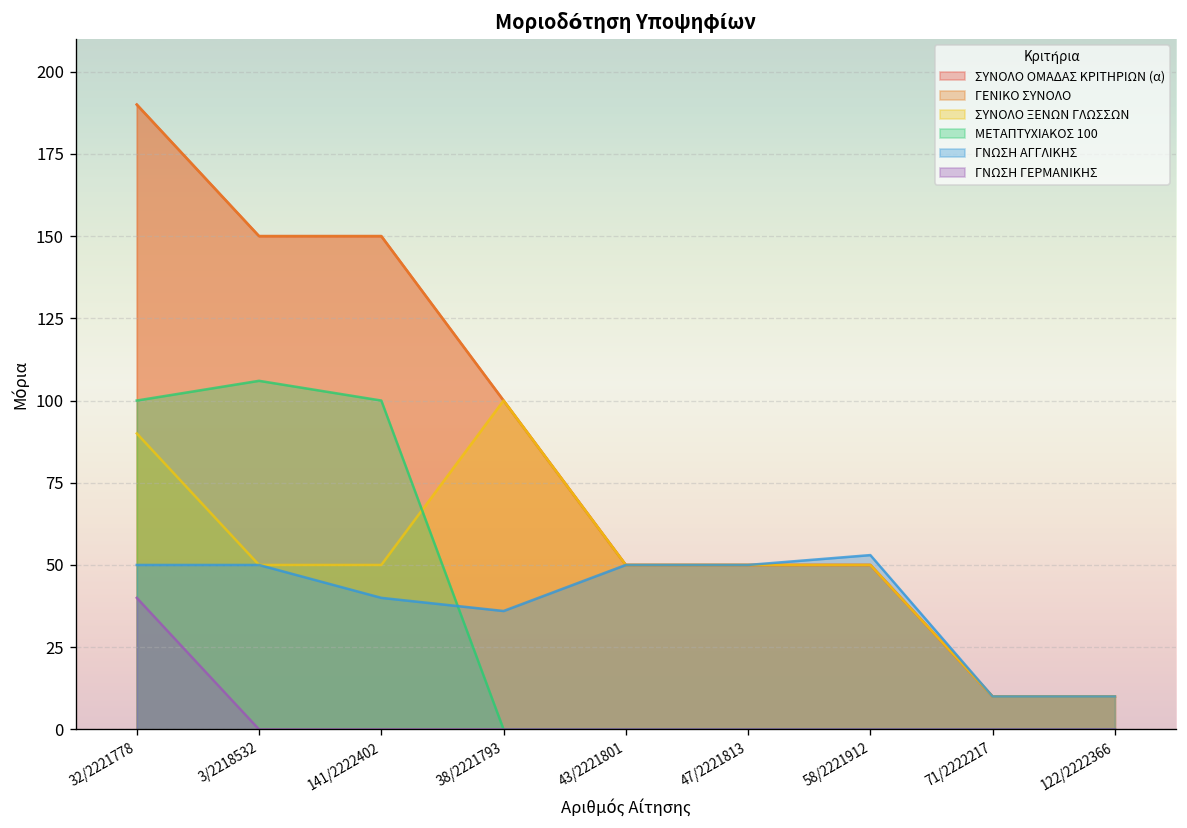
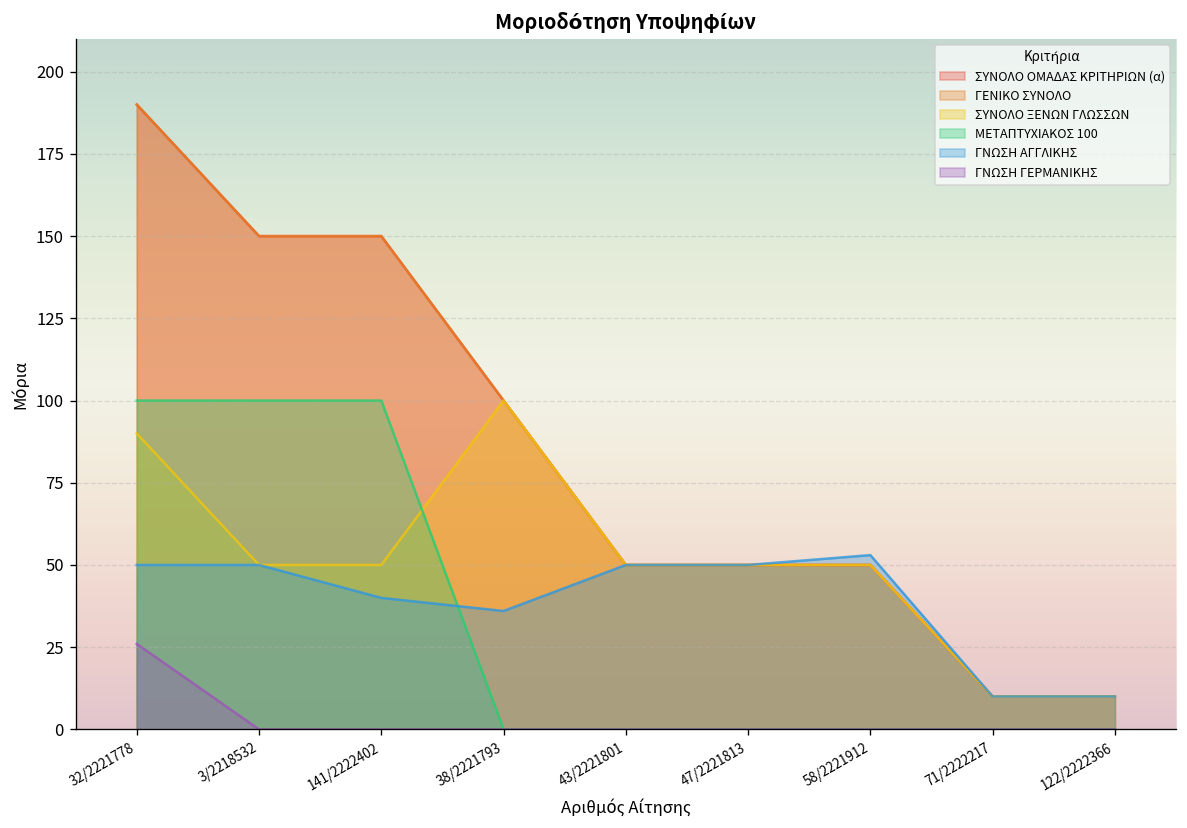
  {
    "ΜΕΤΑΠΤΥΧΙΑΚΟΣ 100": {
      "32/2221778": 100,
-     "3/2218532": 106,
+     "3/2218532": 100,
      "141/2222402": 100
    },
    "ΓΝΩΣΗ ΑΓΓΛΙΚΗΣ": {
      "32/2221778": 50,
      "141/2222402": 40,
      "38/2221793": 36,
      "58/2221912": 53
    },
    "ΓΝΩΣΗ ΓΕΡΜΑΝΙΚΗΣ": {
-     "32/2221778": 40,
+     "32/2221778": 26,
      "3/2218532": 0,
      "141/2222402": 0
    }
  }
